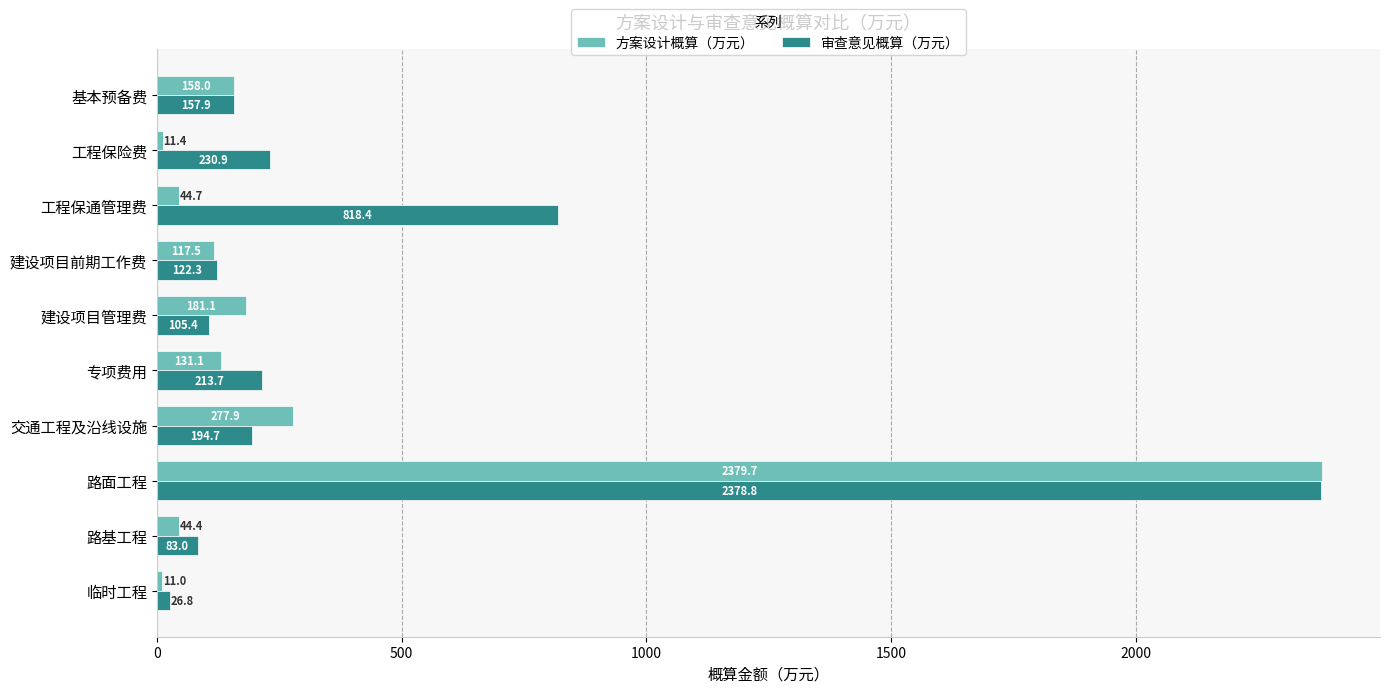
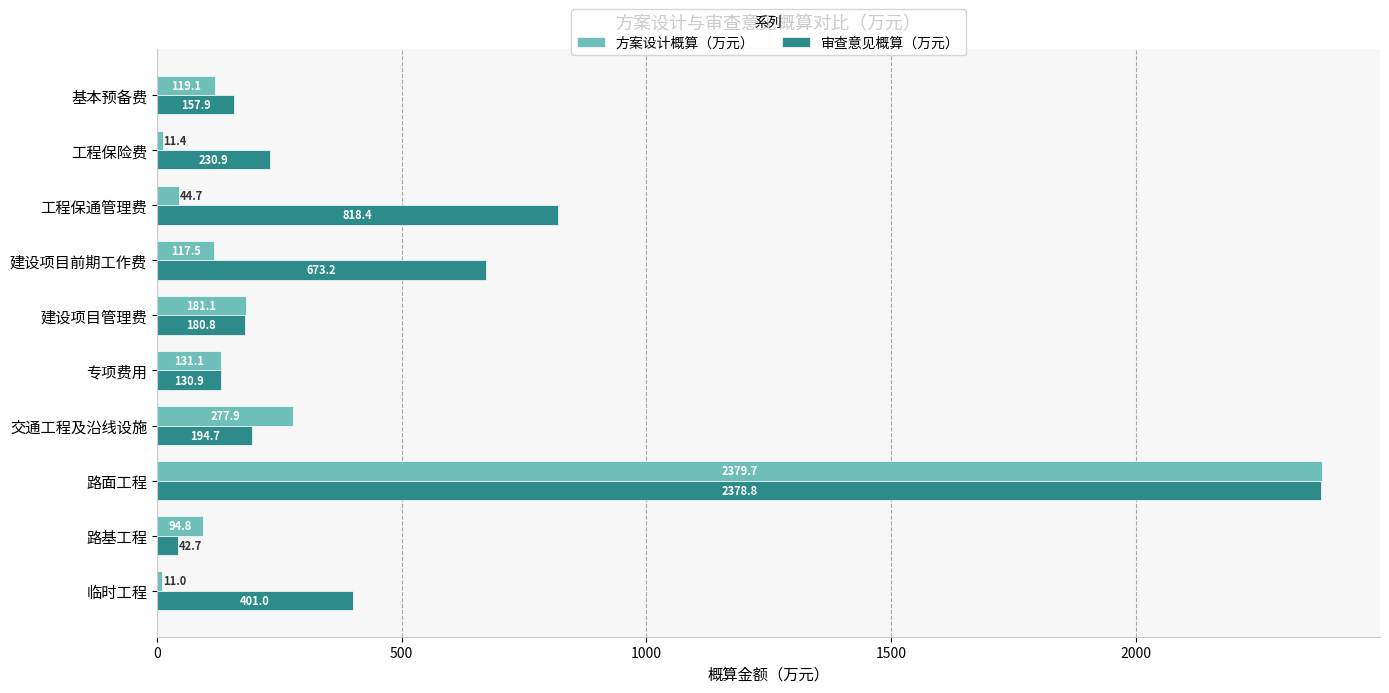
  {
    "方案设计概算（万元）": {
-     "基本预备费": 158.0,
+     "基本预备费": 119.1,
      "工程保险费": 11.4,
      "工程保通管理费": 44.7,
      "建设项目前期工作费": 117.5,
      "建设项目管理费": 181.1,
      "专项费用": 131.1,
      "交通工程及沿线设施": 277.9,
      "路面工程": 2379.7,
-     "路基工程": 44.4,
+     "路基工程": 94.8,
      "临时工程": 11.0
    },
    "审查意见概算（万元）": {
      "基本预备费": 157.9,
      "工程保险费": 230.9,
      "工程保通管理费": 818.4,
-     "建设项目前期工作费": 122.3,
-     "建设项目管理费": 105.4,
-     "专项费用": 213.7,
+     "建设项目前期工作费": 673.2,
+     "建设项目管理费": 180.8,
+     "专项费用": 130.9,
      "交通工程及沿线设施": 194.7,
      "路面工程": 2378.8,
-     "路基工程": 83.0,
-     "临时工程": 26.8
+     "路基工程": 42.7,
+     "临时工程": 401.0
    }
  }
